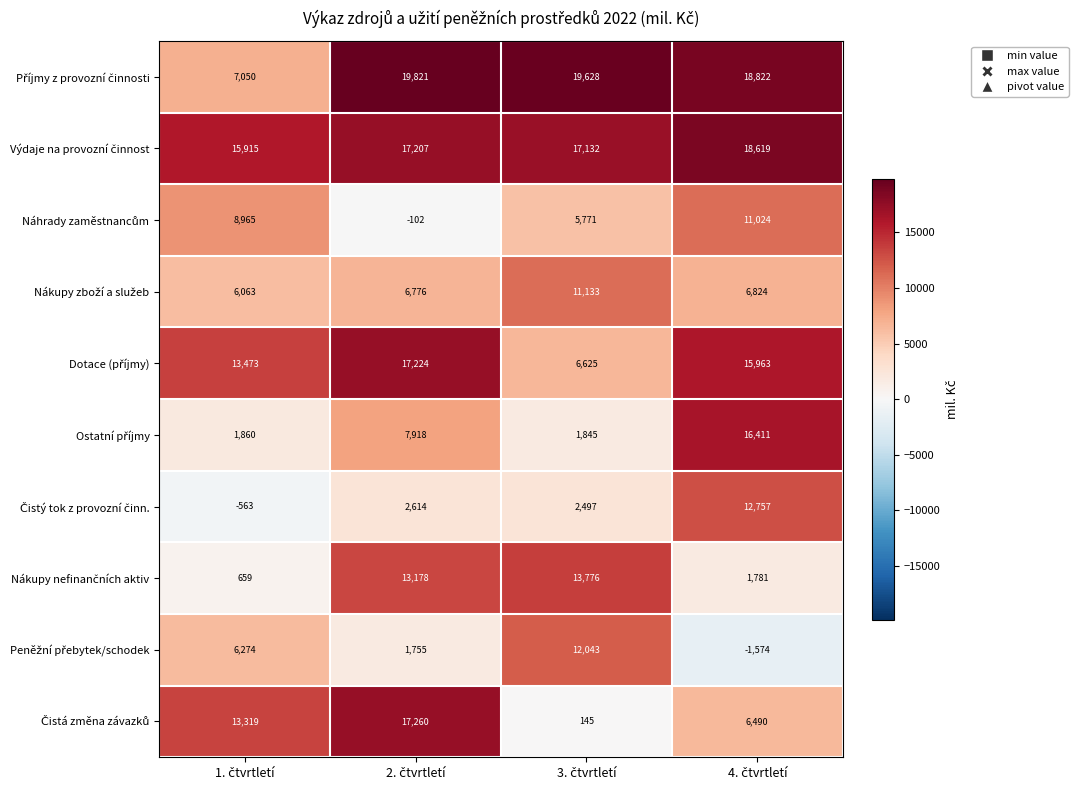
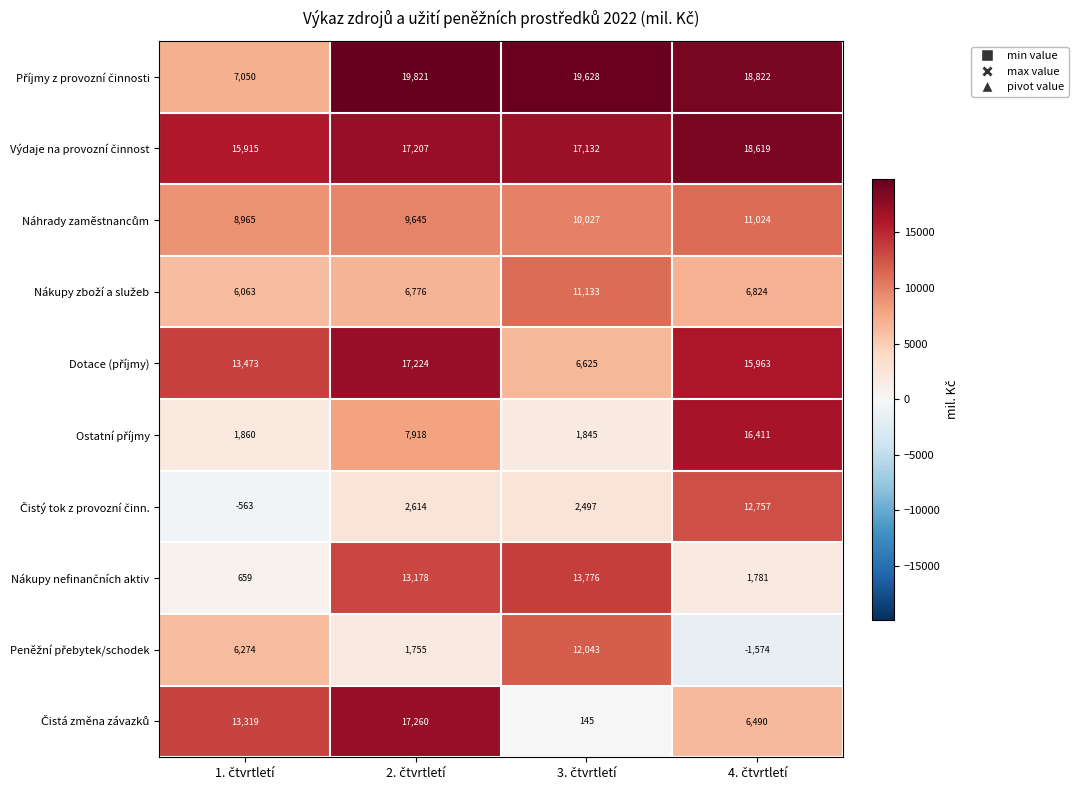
  {
    "Příjmy z provozní činnosti": {
      "1. čtvrtletí": "7,050",
      "2. čtvrtletí": "19,821",
      "3. čtvrtletí": "19,628",
      "4. čtvrtletí": "18,822"
    },
    "Výdaje na provozní činnost": {
      "1. čtvrtletí": "15,915",
      "2. čtvrtletí": "17,207",
      "3. čtvrtletí": "17,132",
      "4. čtvrtletí": "18,619"
    },
    "Náhrady zaměstnancům": {
      "1. čtvrtletí": "8,965",
-     "2. čtvrtletí": "-102",
-     "3. čtvrtletí": "5,771",
+     "2. čtvrtletí": "9,645",
+     "3. čtvrtletí": "10,027",
      "4. čtvrtletí": "11,024"
    },
    "Nákupy zboží a služeb": {
      "1. čtvrtletí": "6,063",
      "2. čtvrtletí": "6,776",
      "3. čtvrtletí": "11,133",
      "4. čtvrtletí": "6,824"
    },
    "Dotace (příjmy)": {
      "1. čtvrtletí": "13,473",
      "2. čtvrtletí": "17,224",
      "3. čtvrtletí": "6,625",
      "4. čtvrtletí": "15,963"
    },
    "Ostatní příjmy": {
      "1. čtvrtletí": "1,860",
      "2. čtvrtletí": "7,918",
      "3. čtvrtletí": "1,845",
      "4. čtvrtletí": "16,411"
    },
    "Čistý tok z provozní činn.": {
      "1. čtvrtletí": "-563",
      "2. čtvrtletí": "2,614",
      "3. čtvrtletí": "2,497",
      "4. čtvrtletí": "12,757"
    },
    "Nákupy nefinančních aktiv": {
      "1. čtvrtletí": "659",
      "2. čtvrtletí": "13,178",
      "3. čtvrtletí": "13,776",
      "4. čtvrtletí": "1,781"
    },
    "Peněžní přebytek/schodek": {
      "1. čtvrtletí": "6,274",
      "2. čtvrtletí": "1,755",
      "3. čtvrtletí": "12,043",
      "4. čtvrtletí": "-1,574"
    },
    "Čistá změna závazků": {
      "1. čtvrtletí": "13,319",
      "2. čtvrtletí": "17,260",
      "3. čtvrtletí": "145",
      "4. čtvrtletí": "6,490"
    }
  }
